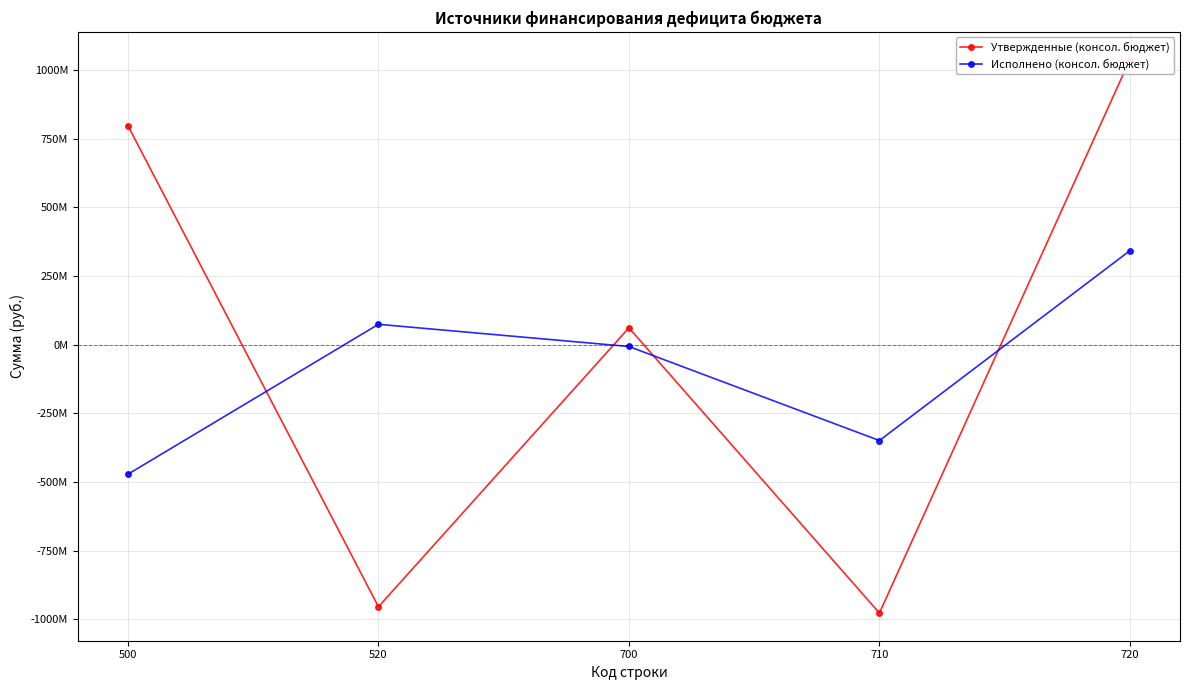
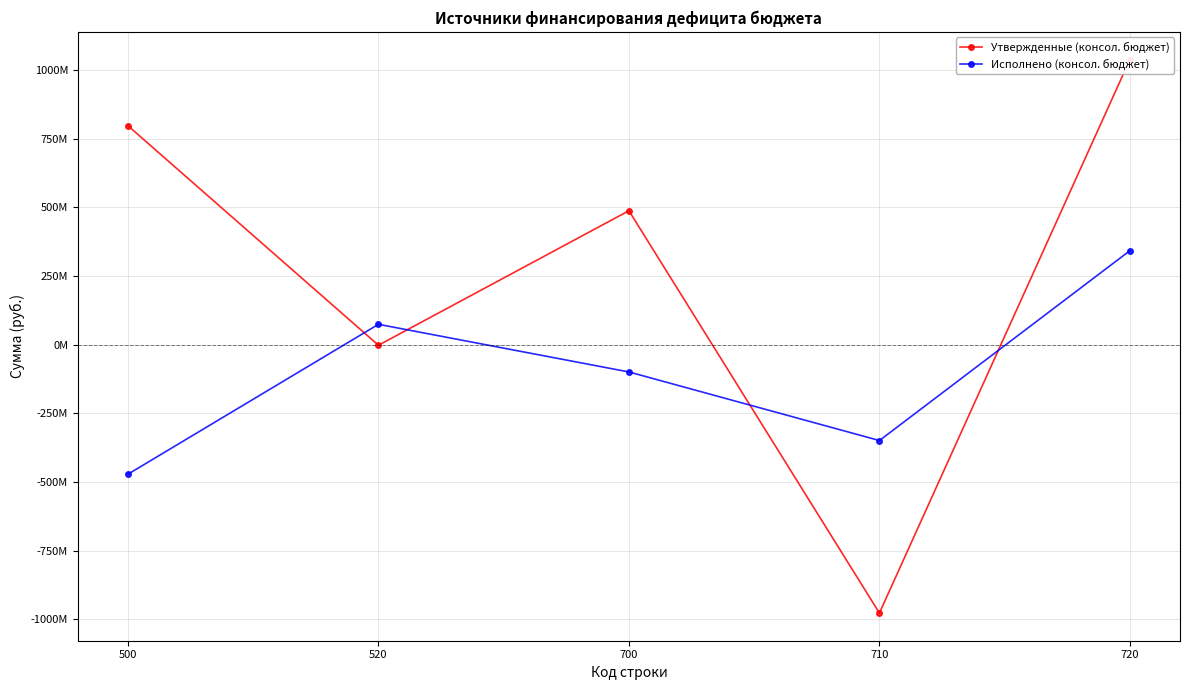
  {
    "Утвержденные (консол. бюджет)": {
      "500": 800000000,
-     "520": -950000000,
-     "700": 60000000,
+     "520": 0,
+     "700": 490000000,
      "710": -980000000
    },
    "Исполнено (консол. бюджет)": {
      "500": -470000000,
      "520": 70000000,
-     "700": -10000000,
+     "700": -100000000,
      "710": -350000000,
      "720": 340000000
    }
  }
